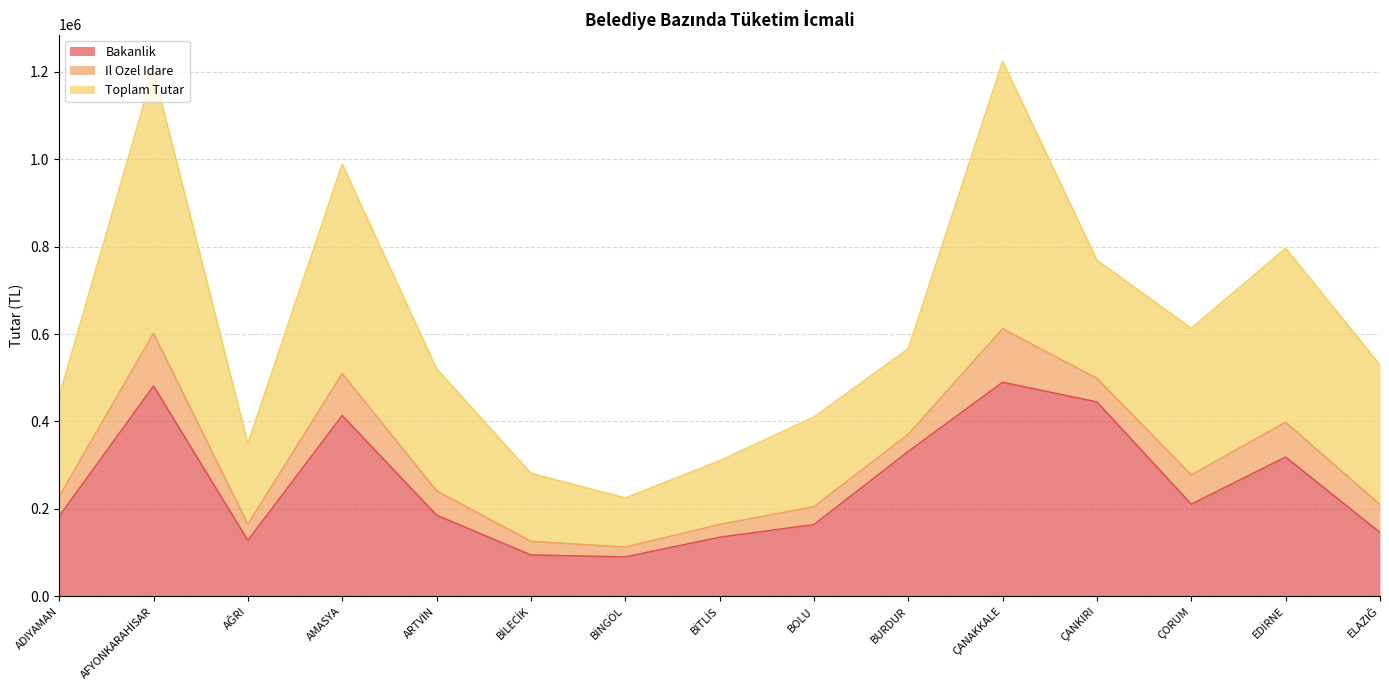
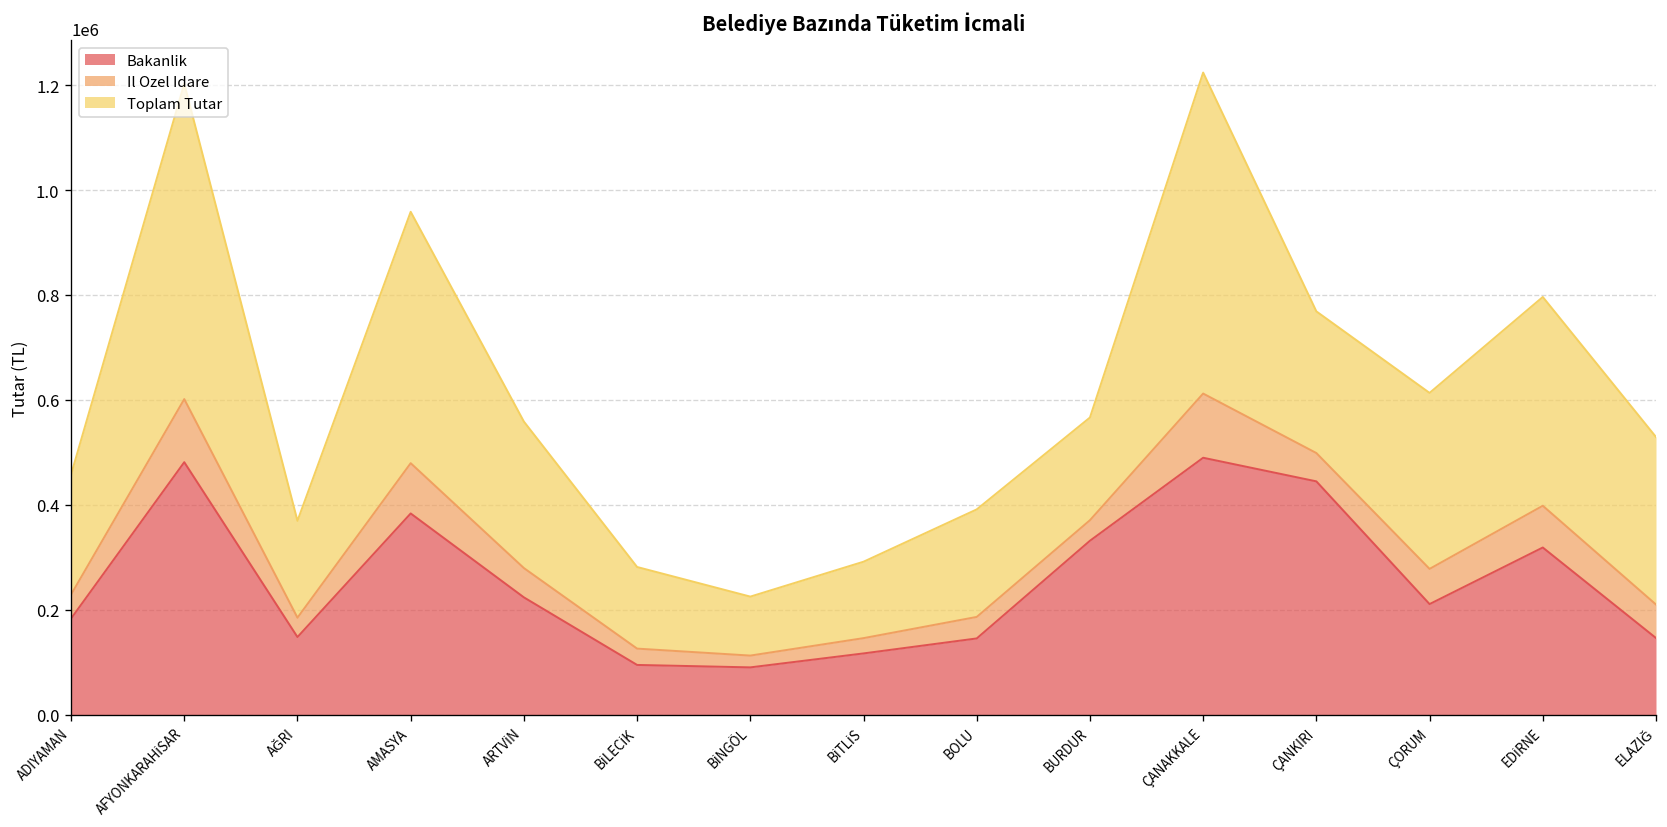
  {
    "Bakanlik": {
      "ADIYAMAN": 180000,
      "AFYONKARAHİSAR": 480000,
-     "AĞRI": 130000,
-     "AMASYA": 410000,
-     "ARTVİN": 190000,
+     "AĞRI": 150000,
+     "AMASYA": 380000,
+     "ARTVİN": 220000,
      "BİLECİK": 90000,
      "BİNGÖL": 90000,
-     "BİTLİS": 140000,
-     "BOLU": 160000,
+     "BİTLİS": 120000,
+     "BOLU": 150000,
      "BURDUR": 330000,
      "ÇANAKKALE": 490000,
      "ÇANKIRI": 440000,
      "ÇORUM": 210000,
      "EDİRNE": 320000,
      "ELAZIĞ": 150000
    }
  }
